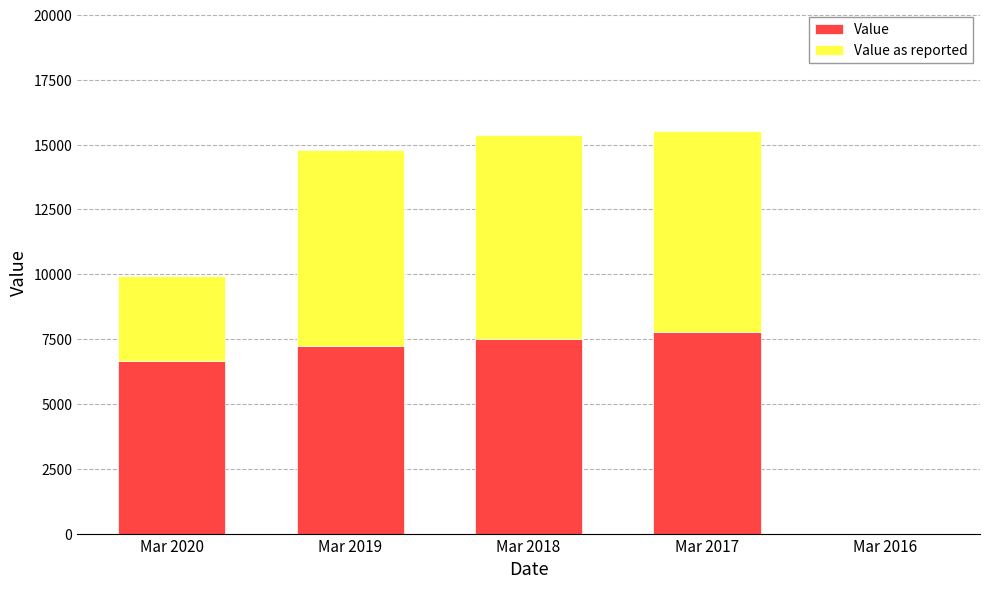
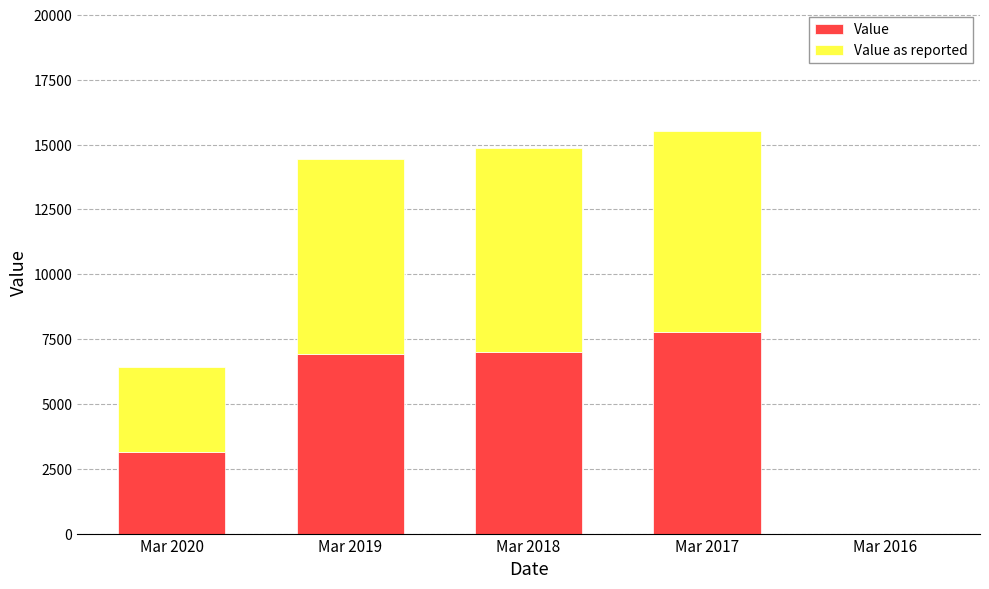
  {
    "Value": {
-     "Mar 2020": 6700,
-     "Mar 2019": 7300,
-     "Mar 2018": 7500,
+     "Mar 2020": 3100,
+     "Mar 2019": 6900,
+     "Mar 2018": 7000,
      "Mar 2017": 7800,
      "Mar 2016": 0
    },
    "Value as reported": {
      "Mar 2020": 3300,
      "Mar 2019": 7500,
      "Mar 2018": 7900,
      "Mar 2017": 7800,
      "Mar 2016": 0
    }
  }
